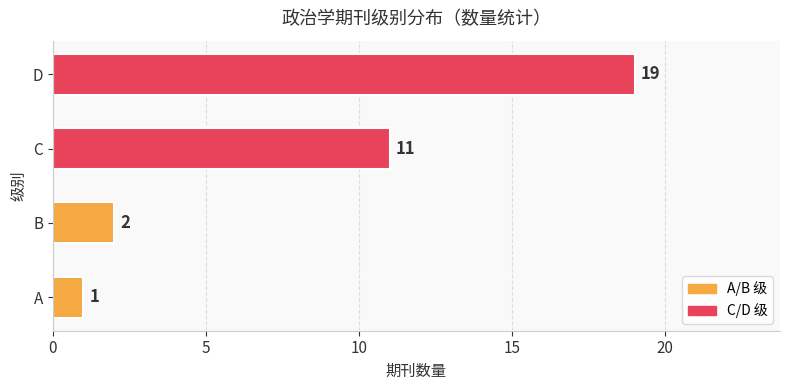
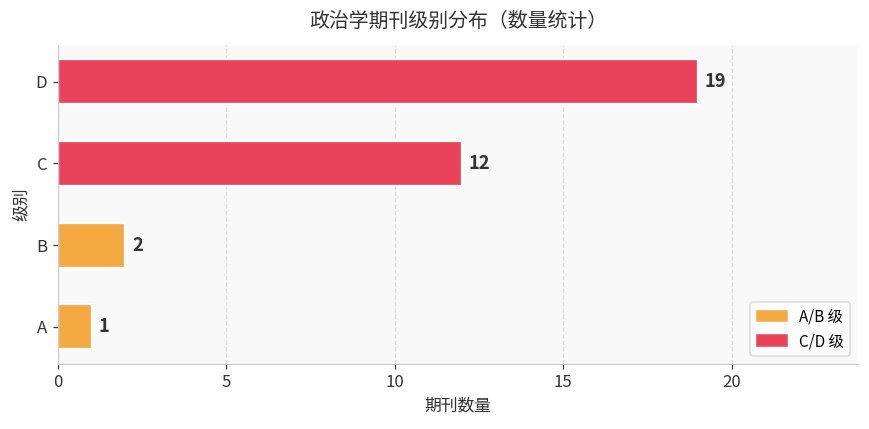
  {
    "D": 19,
-   "C": 11,
+   "C": 12,
    "B": 2,
    "A": 1
  }
